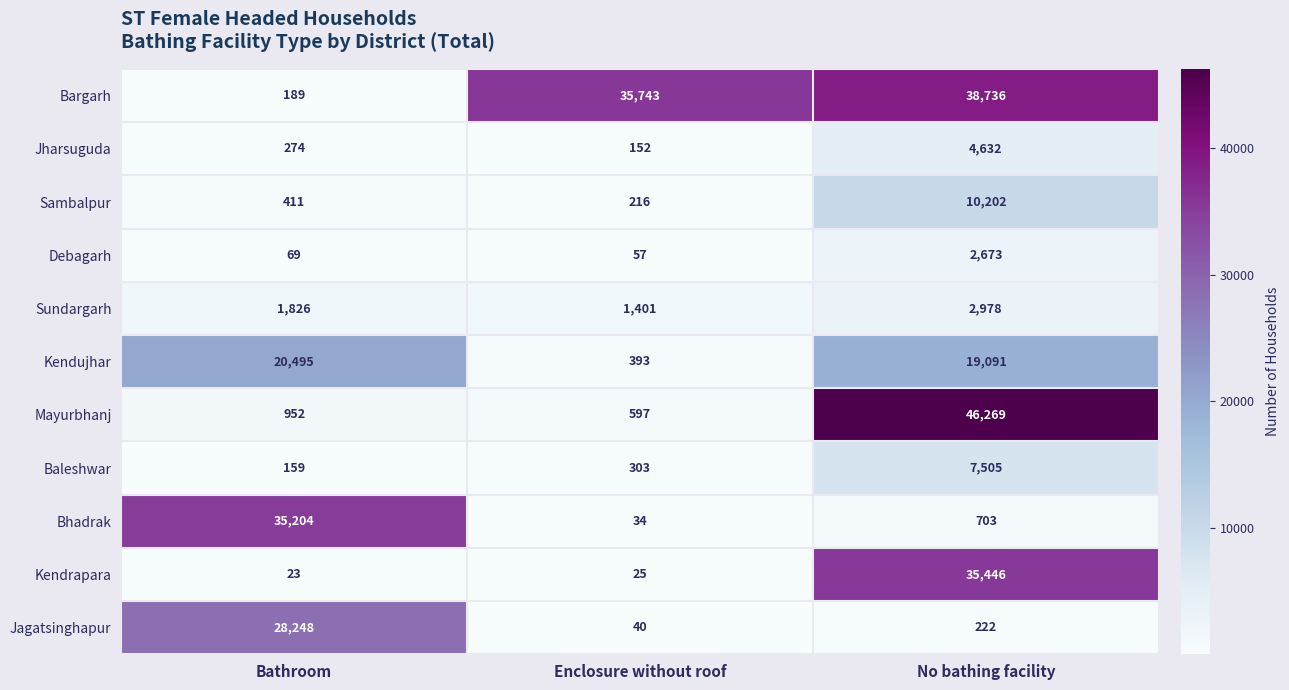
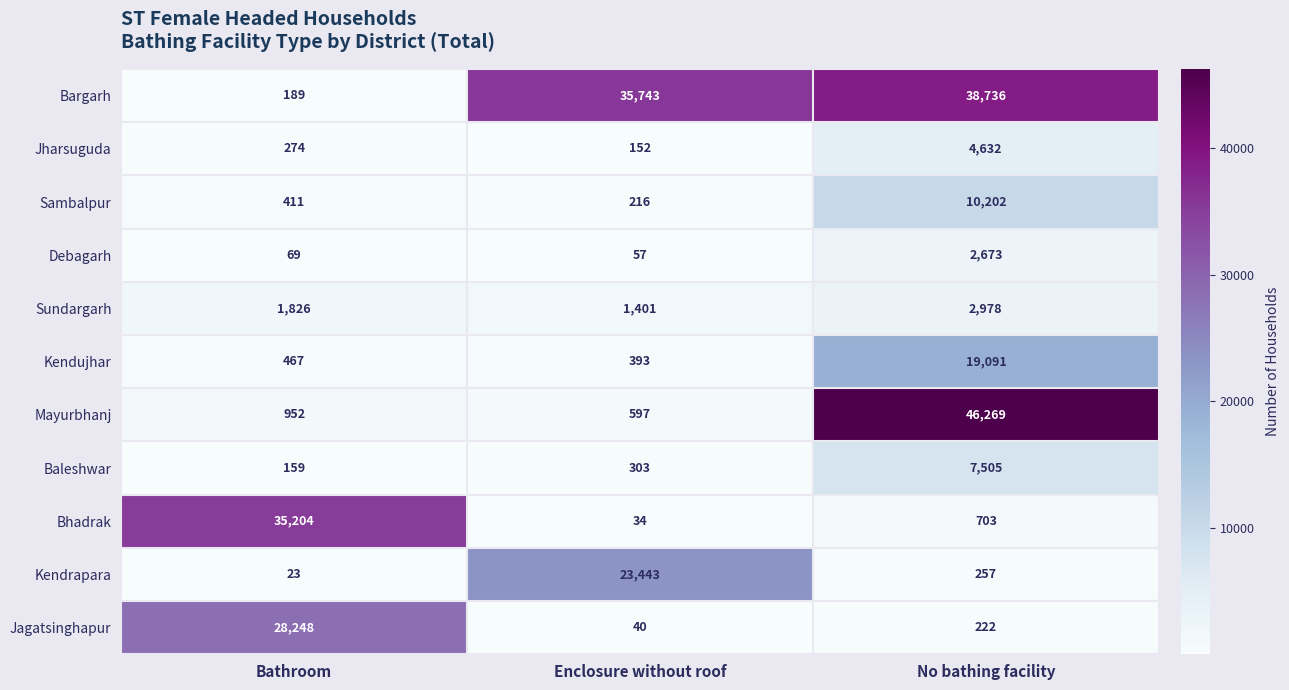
  {
    "Bargarh": {
      "Bathroom": "189",
      "Enclosure without roof": "35,743",
      "No bathing facility": "38,736"
    },
    "Jharsuguda": {
      "Bathroom": "274",
      "Enclosure without roof": "152",
      "No bathing facility": "4,632"
    },
    "Sambalpur": {
      "Bathroom": "411",
      "Enclosure without roof": "216",
      "No bathing facility": "10,202"
    },
    "Debagarh": {
      "Bathroom": "69",
      "Enclosure without roof": "57",
      "No bathing facility": "2,673"
    },
    "Sundargarh": {
      "Bathroom": "1,826",
      "Enclosure without roof": "1,401",
      "No bathing facility": "2,978"
    },
    "Kendujhar": {
-     "Bathroom": "20,495",
+     "Bathroom": "467",
      "Enclosure without roof": "393",
      "No bathing facility": "19,091"
    },
    "Mayurbhanj": {
      "Bathroom": "952",
      "Enclosure without roof": "597",
      "No bathing facility": "46,269"
    },
    "Baleshwar": {
      "Bathroom": "159",
      "Enclosure without roof": "303",
      "No bathing facility": "7,505"
    },
    "Bhadrak": {
      "Bathroom": "35,204",
      "Enclosure without roof": "34",
      "No bathing facility": "703"
    },
    "Kendrapara": {
      "Bathroom": "23",
-     "Enclosure without roof": "25",
-     "No bathing facility": "35,446"
+     "Enclosure without roof": "23,443",
+     "No bathing facility": "257"
    },
    "Jagatsinghapur": {
      "Bathroom": "28,248",
      "Enclosure without roof": "40",
      "No bathing facility": "222"
    }
  }
